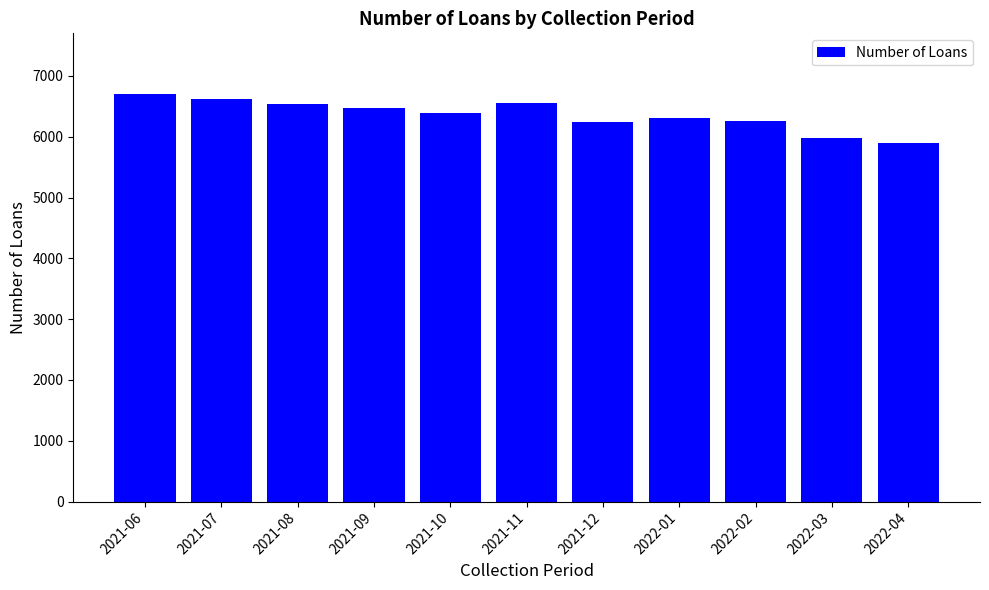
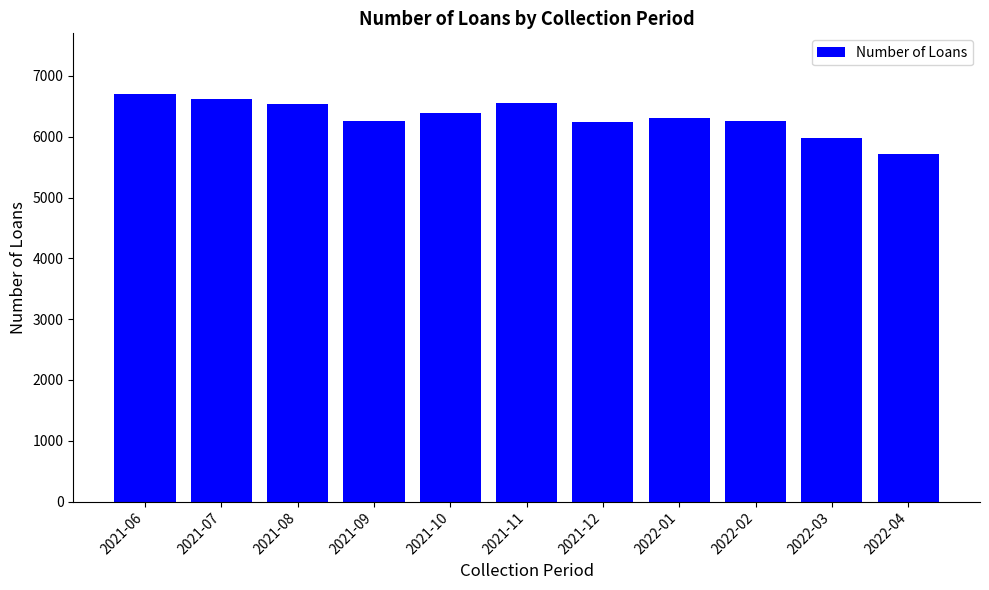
  {
    "2021-06": 6700,
    "2021-07": 6600,
    "2021-08": 6500,
-   "2021-09": 6500,
+   "2021-09": 6300,
    "2021-10": 6400,
    "2021-11": 6600,
    "2021-12": 6200,
    "2022-01": 6300,
    "2022-02": 6300,
    "2022-03": 6000,
-   "2022-04": 5900
+   "2022-04": 5700
  }
